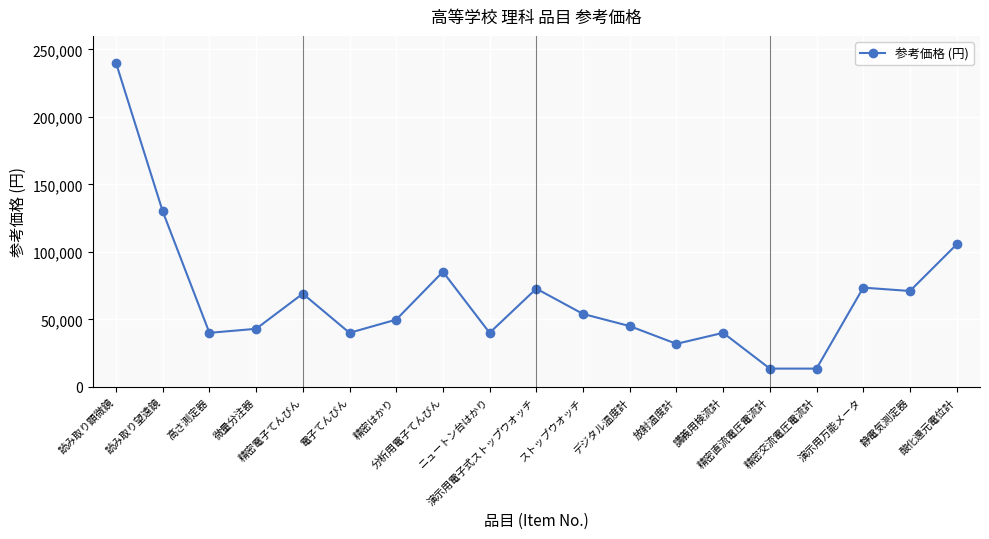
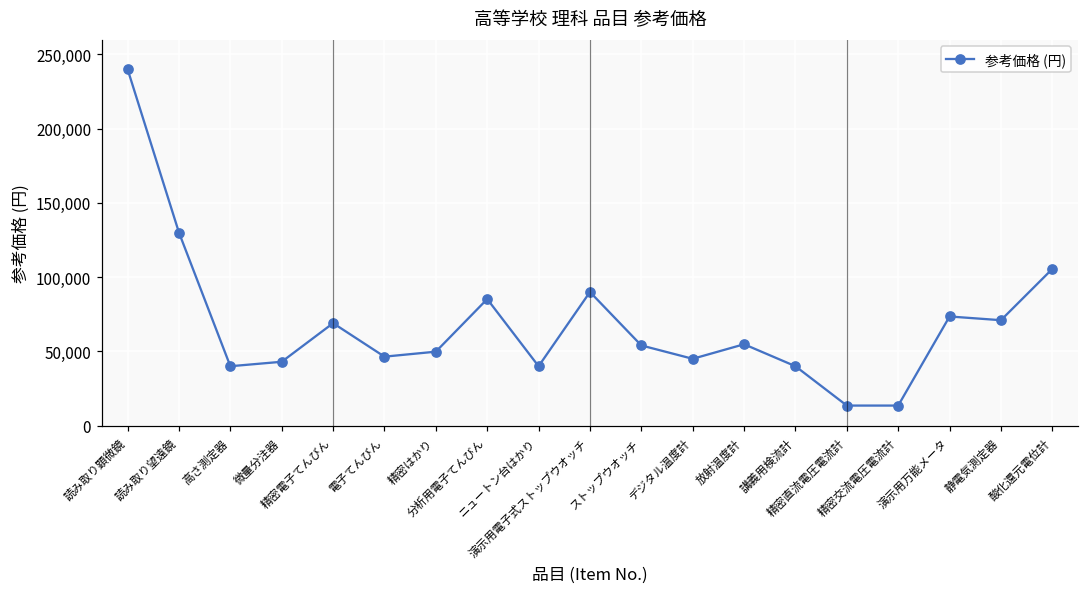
  {
    "読み取り顕微鏡": "240,000",
    "読み取り望遠鏡": "130,000",
    "高さ測定器": "40,000",
    "微量分注器": "43,000",
    "精密電子てんびん": "69,000",
-   "電子てんびん": "40,000",
+   "電子てんびん": "46,000",
    "精密はかり": "50,000",
    "分析用電子てんびん": "85,000",
    "ニュートン台はかり": "40,000",
-   "演示用電子式ストップウオッチ": "73,000",
+   "演示用電子式ストップウオッチ": "90,000",
    "ストップウオッチ": "54,000",
    "デジタル温度計": "45,000",
-   "放射温度計": "32,000",
+   "放射温度計": "55,000",
    "講義用検流計": "40,000",
    "精密直流電圧電流計": "14,000",
    "精密交流電圧電流計": "14,000",
    "演示用万能メータ": "74,000",
    "静電気測定器": "71,000",
    "酸化還元電位計": "106,000"
  }
